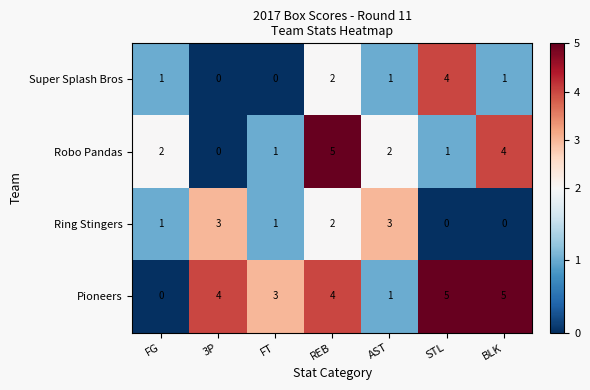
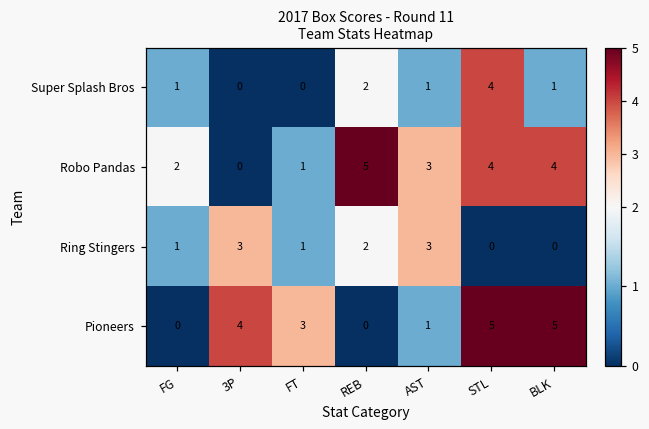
  {
    "Robo Pandas": {
-     "AST": 2,
-     "STL": 1
+     "AST": 3,
+     "STL": 4
    },
    "Pioneers": {
-     "REB": 4
+     "REB": 0
    }
  }
